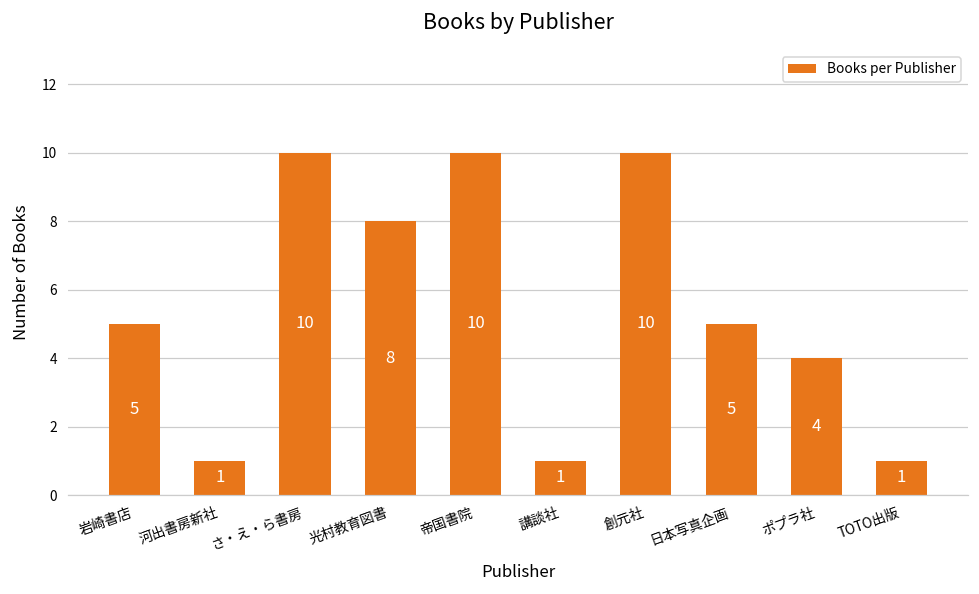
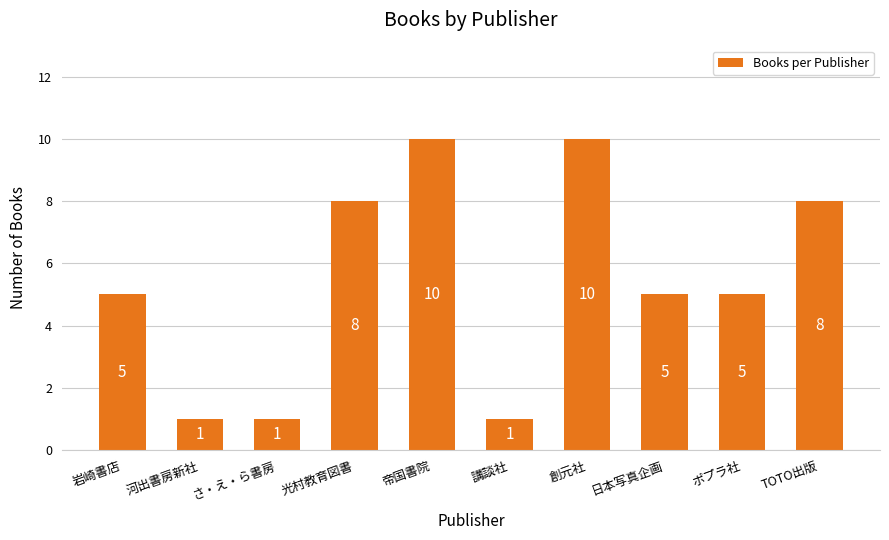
  {
    "岩崎書店": 5,
    "河出書房新社": 1,
-   "さ・え・ら書房": 10,
+   "さ・え・ら書房": 1,
    "光村教育図書": 8,
    "帝国書院": 10,
    "講談社": 1,
    "創元社": 10,
    "日本写真企画": 5,
-   "ポプラ社": 4,
-   "TOTO出版": 1
+   "ポプラ社": 5,
+   "TOTO出版": 8
  }
